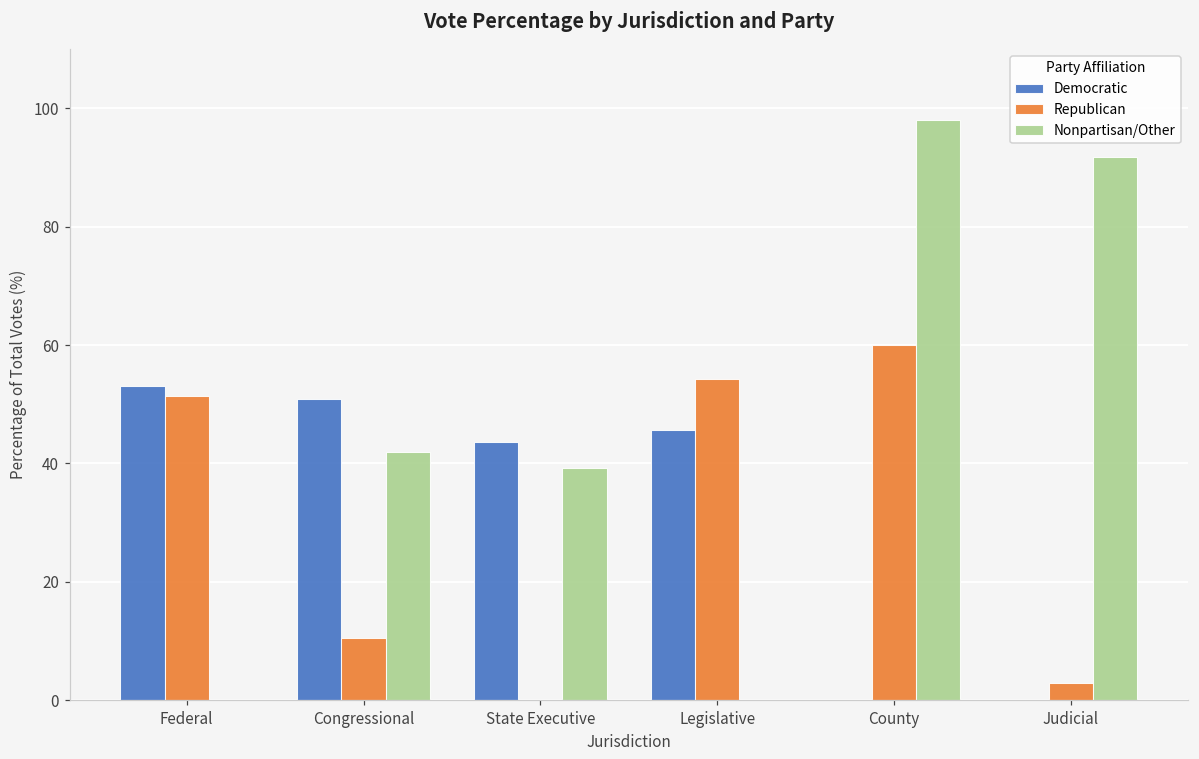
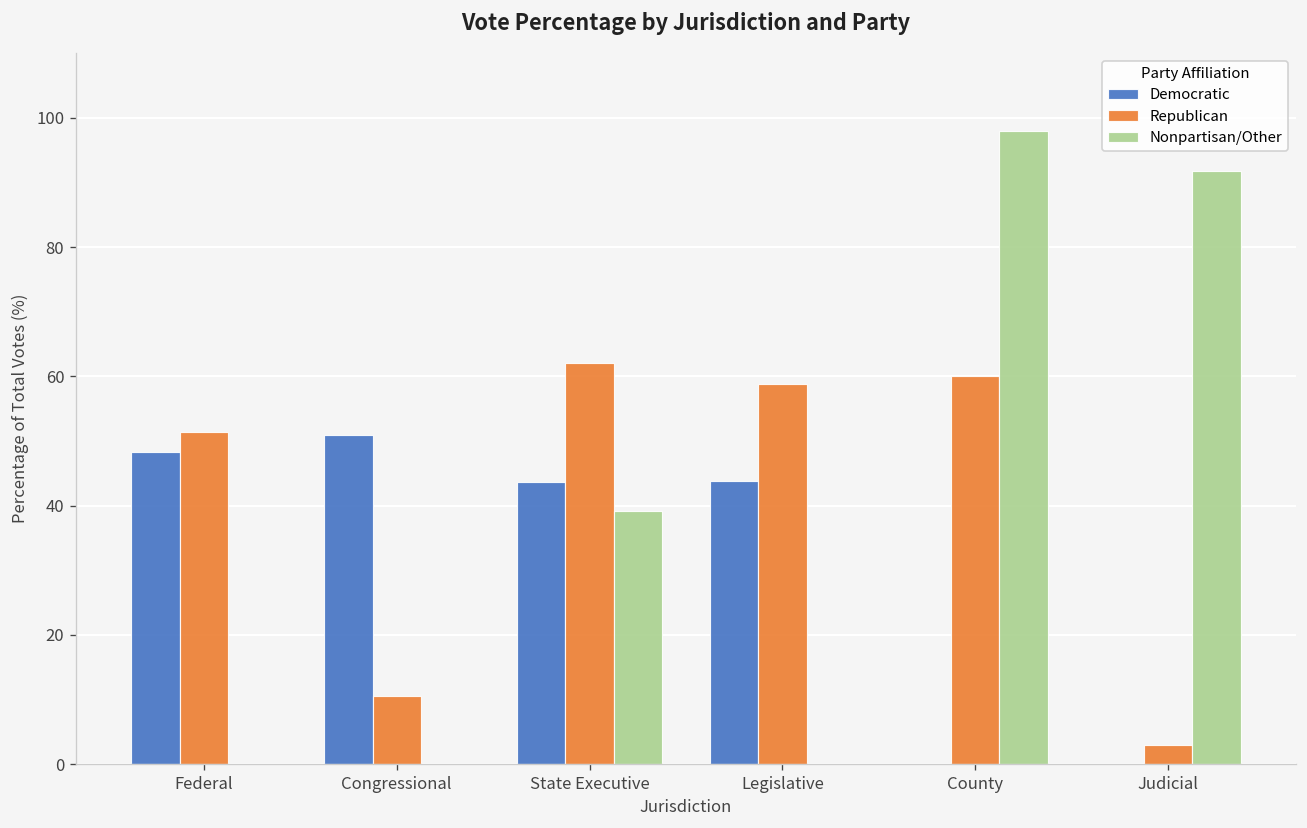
  {
    "Democratic": {
-     "Federal": 53,
+     "Federal": 48,
      "Congressional": 51,
      "State Executive": 44,
-     "Legislative": 46,
+     "Legislative": 44,
      "County": 0,
      "Judicial": 0
    },
    "Republican": {
      "Federal": 51,
      "Congressional": 11,
-     "State Executive": 0,
-     "Legislative": 54,
+     "State Executive": 62,
+     "Legislative": 59,
      "County": 60,
      "Judicial": 3
    },
    "Nonpartisan/Other": {
      "Federal": 0,
-     "Congressional": 42,
+     "Congressional": 0,
      "State Executive": 39,
      "Legislative": 0,
      "County": 98,
      "Judicial": 92
    }
  }
